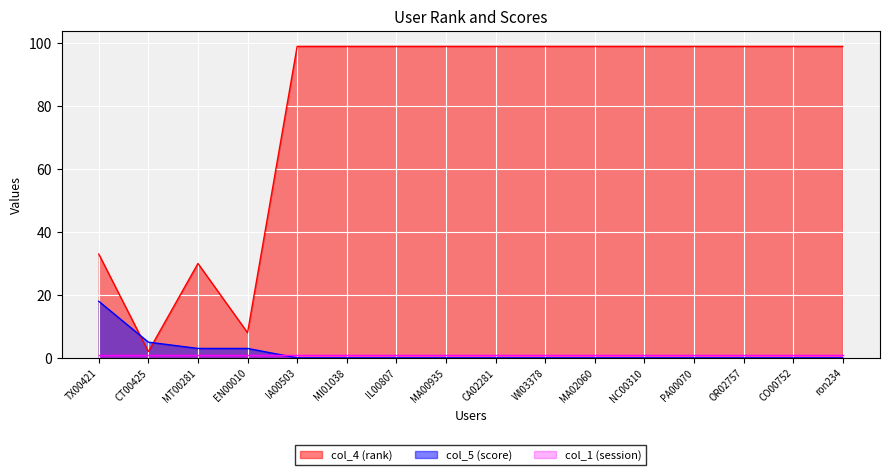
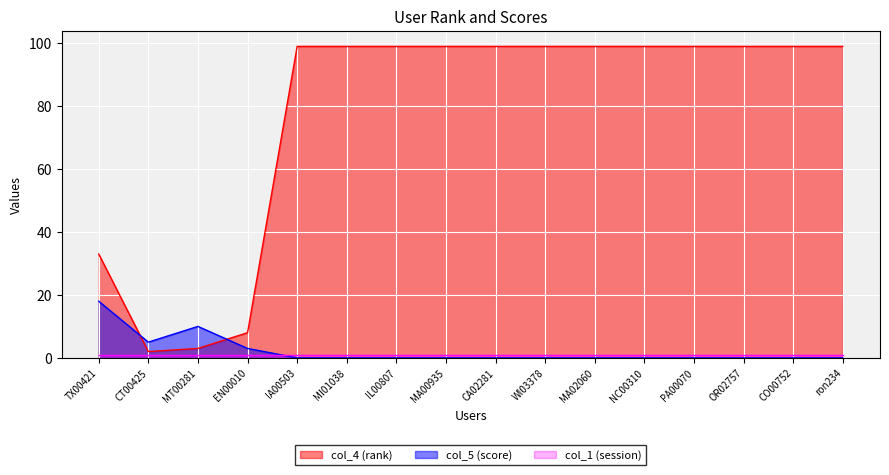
  {
    "col_4 (rank)": {
      "TX00421": 33,
      "CT00425": 2,
-     "MT00281": 30,
+     "MT00281": 3,
      "EN00010": 8,
      "IA00503": 99,
      "MI01038": 99,
      "IL00807": 99,
      "MA00935": 99,
      "CA02281": 99,
      "WI03378": 99,
      "MA02060": 99,
      "NC00310": 99,
      "PA00070": 99,
      "OR02757": 99,
      "CO00752": 99,
      "ron234": 99
    },
    "col_5 (score)": {
      "TX00421": 18,
      "CT00425": 5,
-     "MT00281": 3,
+     "MT00281": 10,
      "EN00010": 3,
      "IA00503": 0,
      "MI01038": 0,
      "IL00807": 0,
      "MA00935": 0,
      "CA02281": 0,
      "WI03378": 0,
      "MA02060": 0,
      "NC00310": 0,
      "PA00070": 0,
      "OR02757": 0,
      "CO00752": 0,
      "ron234": 0
    },
    "col_1 (session)": {
      "TX00421": 1,
      "CT00425": 1,
      "MT00281": 1,
      "EN00010": 1,
      "IA00503": 1,
      "MI01038": 1,
      "IL00807": 1,
      "MA00935": 1,
      "CA02281": 1,
      "WI03378": 1,
      "MA02060": 1,
      "NC00310": 1,
      "PA00070": 1,
      "OR02757": 1,
      "CO00752": 1,
      "ron234": 1
    }
  }
